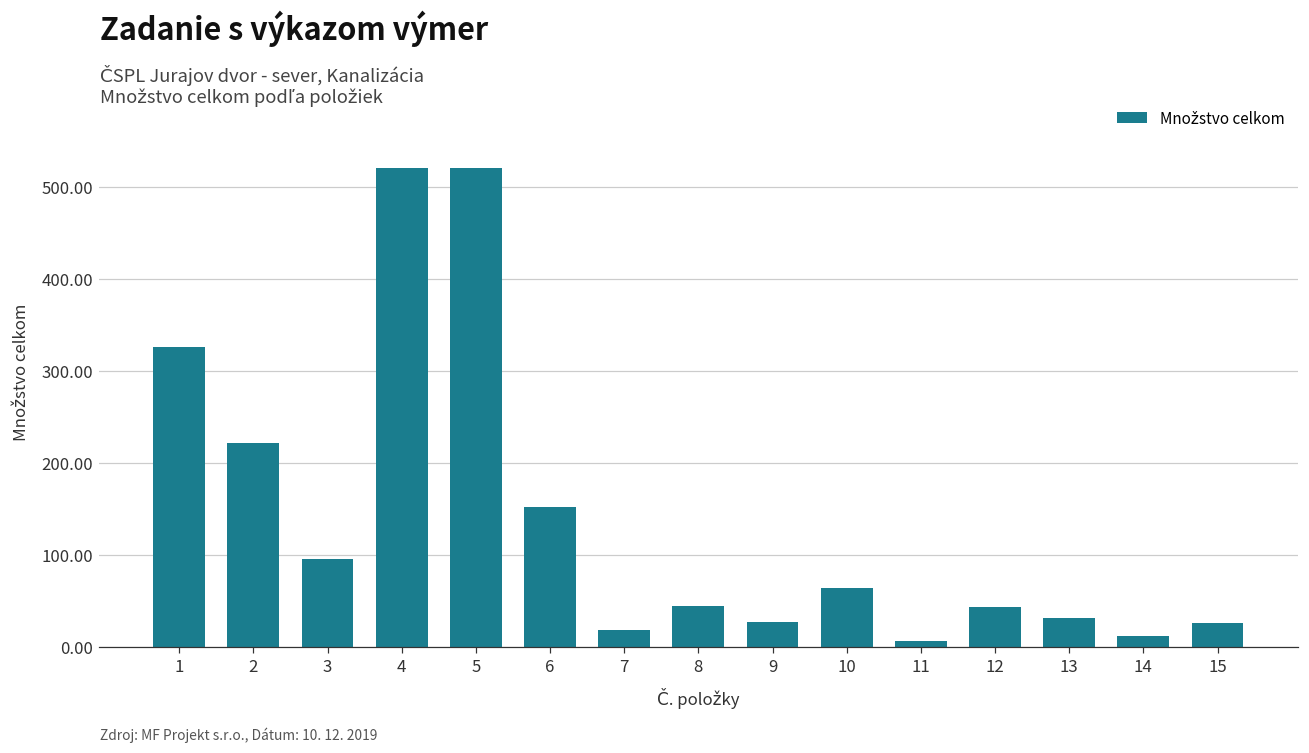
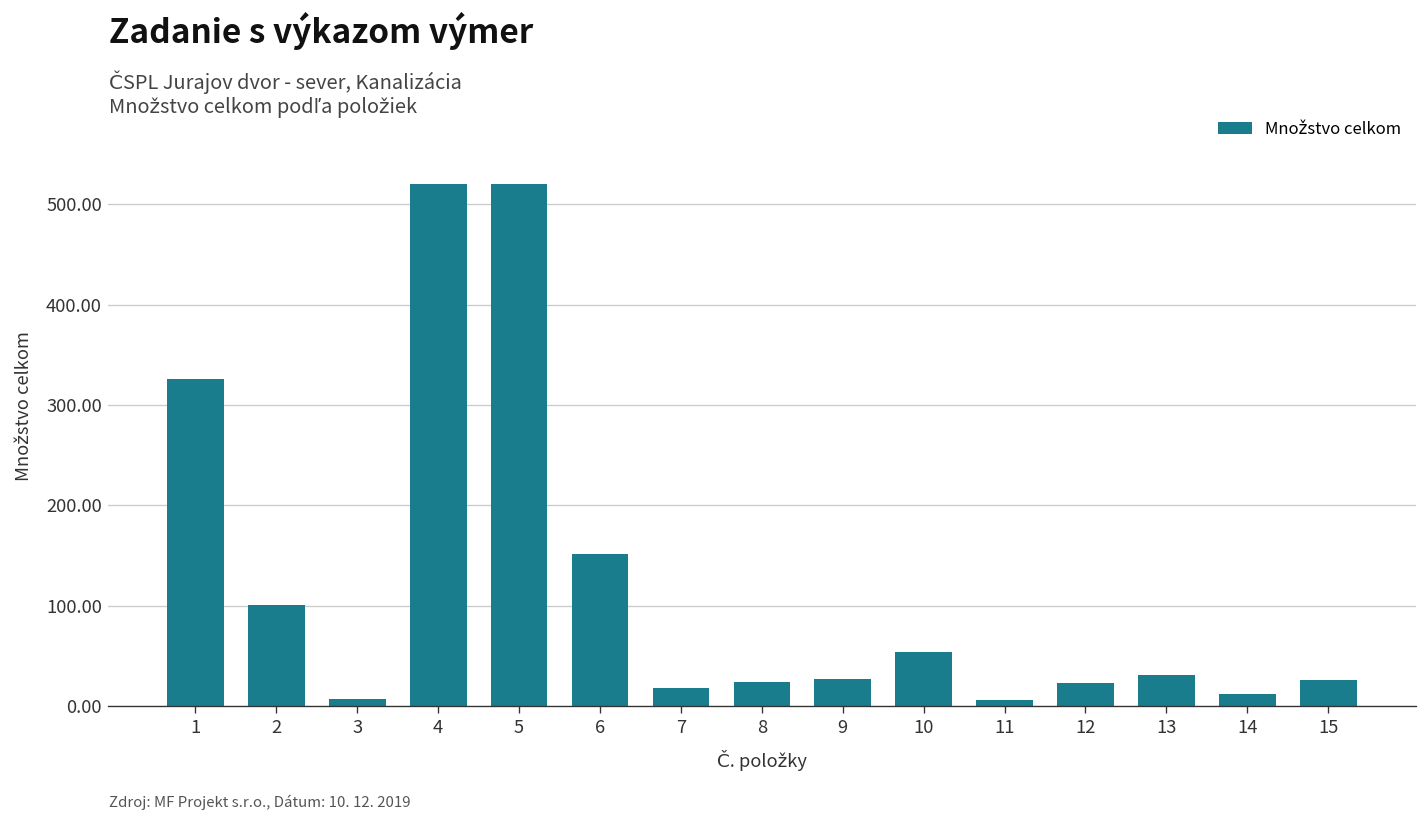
  {
    "1": 330,
-   "2": 220,
-   "3": 100,
+   "2": 100,
+   "3": 10,
    "4": 520,
    "5": 520,
    "6": 150,
    "7": 20,
-   "8": 40,
+   "8": 20,
    "9": 30,
-   "10": 60,
+   "10": 50,
    "11": 10,
-   "12": 40,
+   "12": 20,
    "13": 30,
    "14": 10,
    "15": 30
  }
